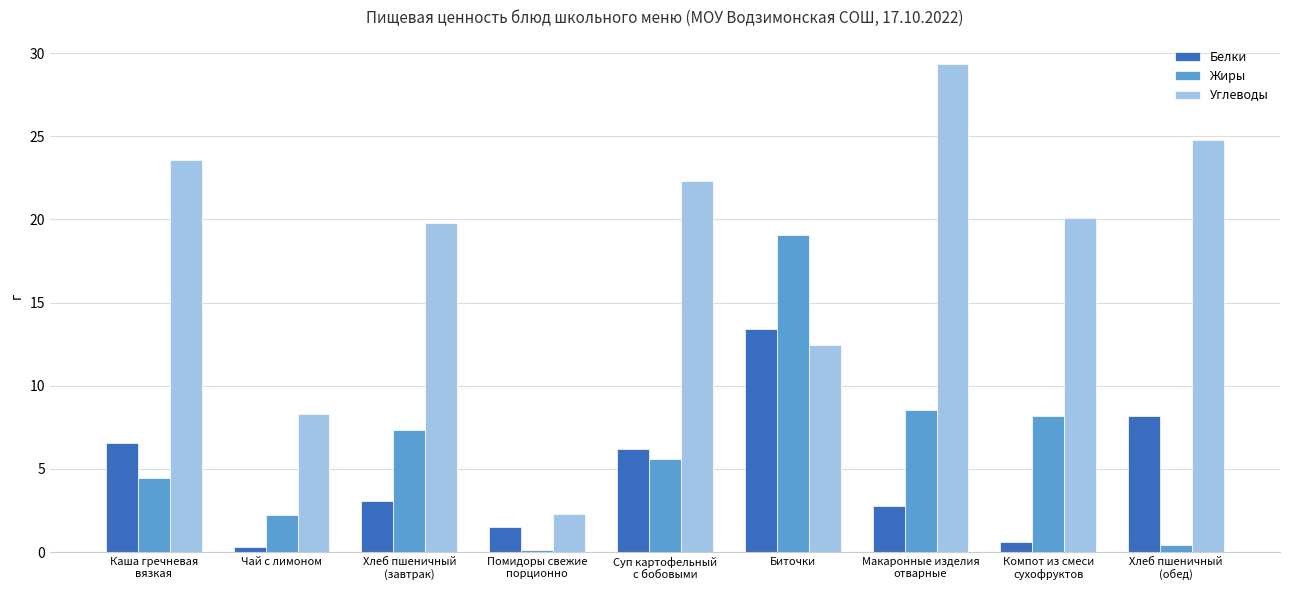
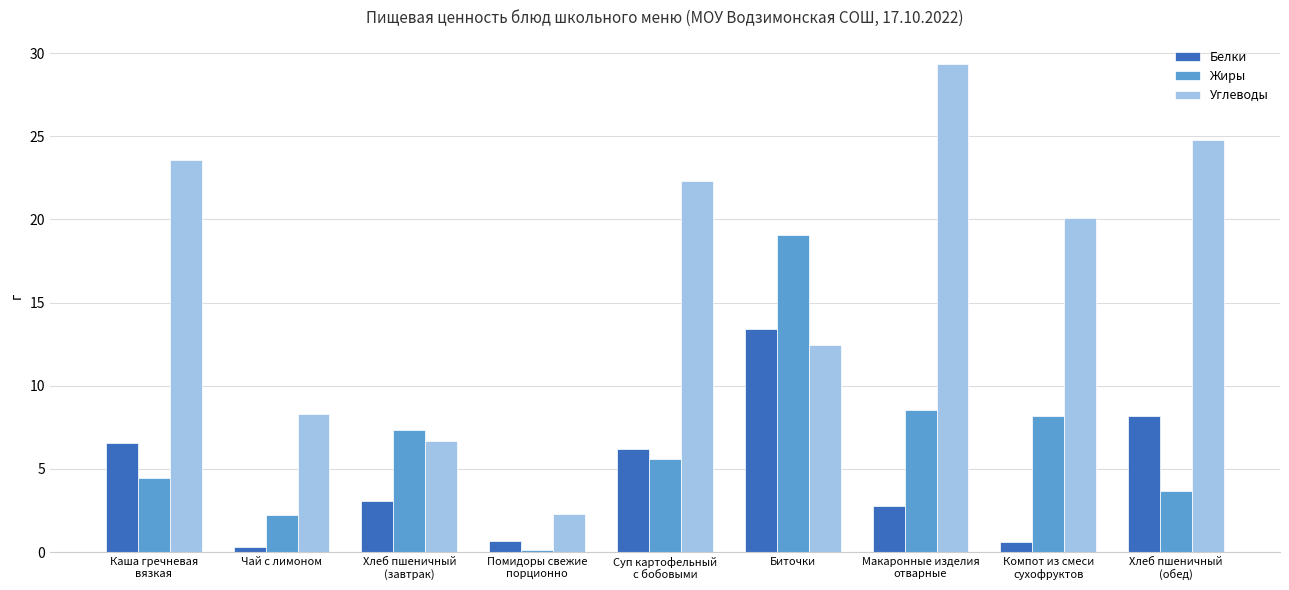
  {
    "Белки": {
      "Каша гречневая вязкая": 6.5,
      "Чай с лимоном": 0.3,
      "Хлеб пшеничный (завтрак)": 3.1,
-     "Помидоры свежие порционно": 1.5,
+     "Помидоры свежие порционно": 0.7,
      "Суп картофельный с бобовыми": 6.2,
      "Биточки": 13.4,
      "Макаронные изделия отварные": 2.8,
      "Компот из смеси сухофруктов": 0.6,
      "Хлеб пшеничный (обед)": 8.2
    },
    "Жиры": {
      "Каша гречневая вязкая": 4.5,
      "Чай с лимоном": 2.2,
      "Хлеб пшеничный (завтрак)": 7.4,
      "Суп картофельный с бобовыми": 5.6,
      "Биточки": 19.1,
      "Макаронные изделия отварные": 8.5,
      "Компот из смеси сухофруктов": 8.2,
-     "Хлеб пшеничный (обед)": 0.4
+     "Хлеб пшеничный (обед)": 3.7
    },
    "Углеводы": {
      "Каша гречневая вязкая": 23.6,
      "Чай с лимоном": 8.3,
-     "Хлеб пшеничный (завтрак)": 19.8,
+     "Хлеб пшеничный (завтрак)": 6.7,
      "Помидоры свежие порционно": 2.3,
      "Суп картофельный с бобовыми": 22.3,
      "Биточки": 12.4,
      "Макаронные изделия отварные": 29.3,
      "Компот из смеси сухофруктов": 20.1,
      "Хлеб пшеничный (обед)": 24.8
    }
  }
